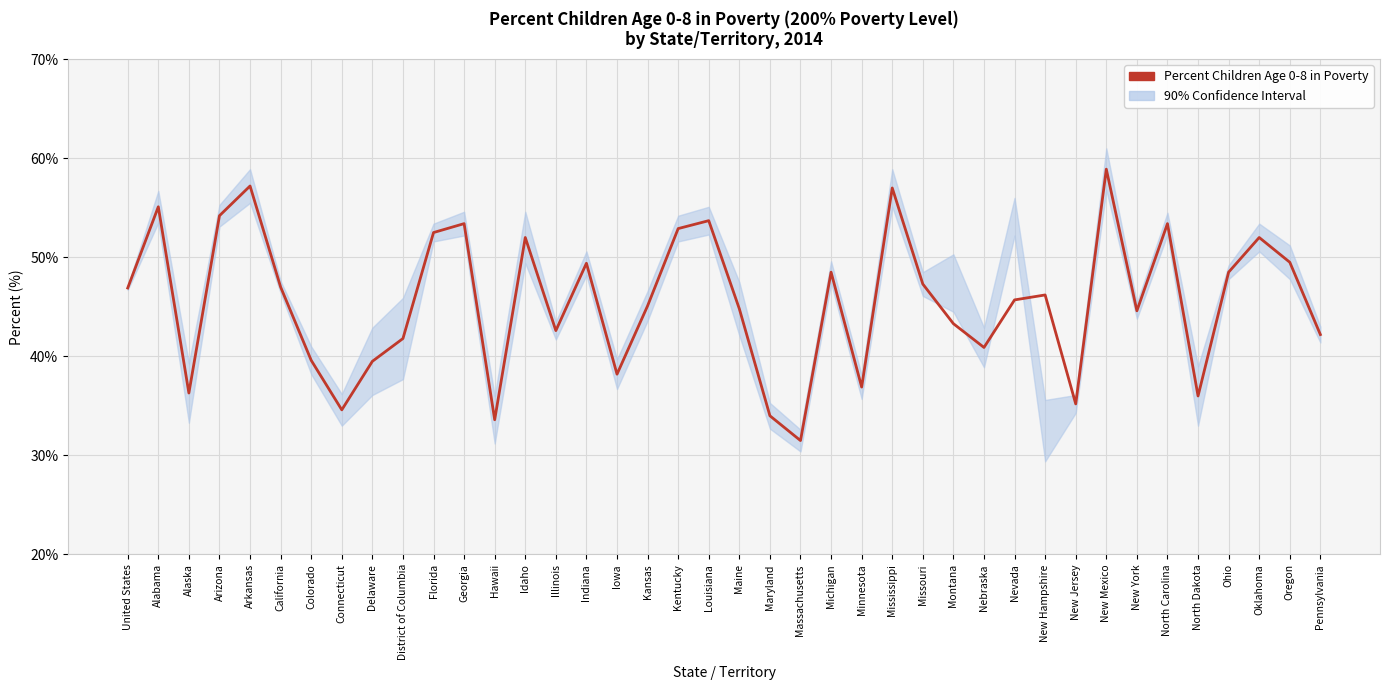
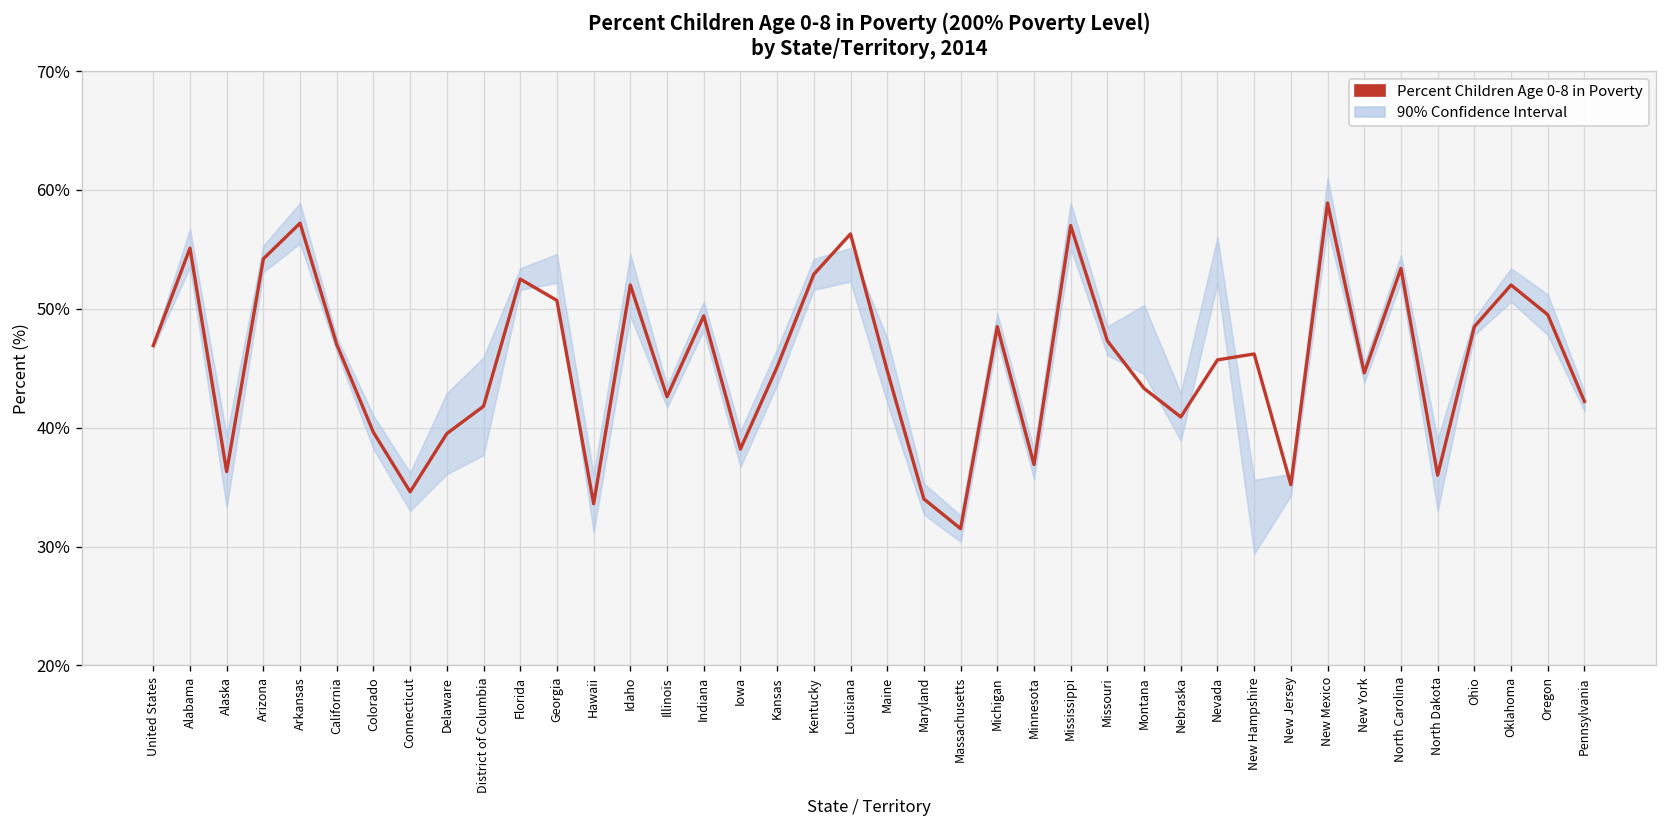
  {
    "Percent Children Age 0-8 in Poverty": {
      "Alabama": "55%",
      "Alaska": "36%",
      "Arizona": "54%",
      "Arkansas": "57%",
      "California": "47%",
      "Colorado": "40%",
      "Connecticut": "35%",
      "Delaware": "40%",
      "District of Columbia": "42%",
      "Florida": "53%",
-     "Georgia": "53%",
+     "Georgia": "51%",
      "Hawaii": "34%",
      "Idaho": "52%",
      "Illinois": "43%",
      "Indiana": "49%",
      "Iowa": "38%",
      "Kansas": "45%",
      "Kentucky": "53%",
-     "Louisiana": "54%",
+     "Louisiana": "56%",
      "Maine": "45%",
      "Maryland": "34%",
      "Massachusetts": "32%",
      "Michigan": "49%",
      "Minnesota": "37%",
      "Mississippi": "57%",
      "Missouri": "47%",
      "Montana": "43%",
      "Nebraska": "41%",
      "Nevada": "46%",
      "New Hampshire": "46%",
      "New Jersey": "35%",
      "New Mexico": "59%",
      "New York": "45%",
      "North Carolina": "53%",
      "North Dakota": "36%",
      "Ohio": "49%",
      "Oklahoma": "52%",
      "Oregon": "50%",
      "Pennsylvania": "42%"
    }
  }
